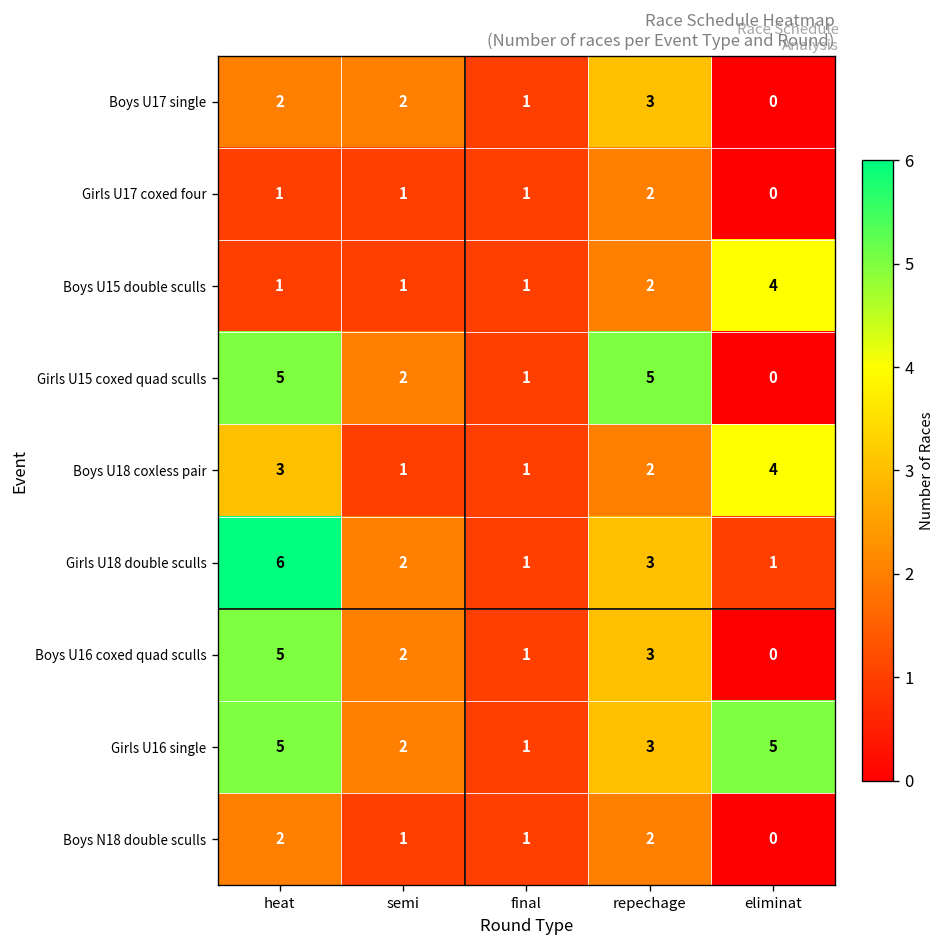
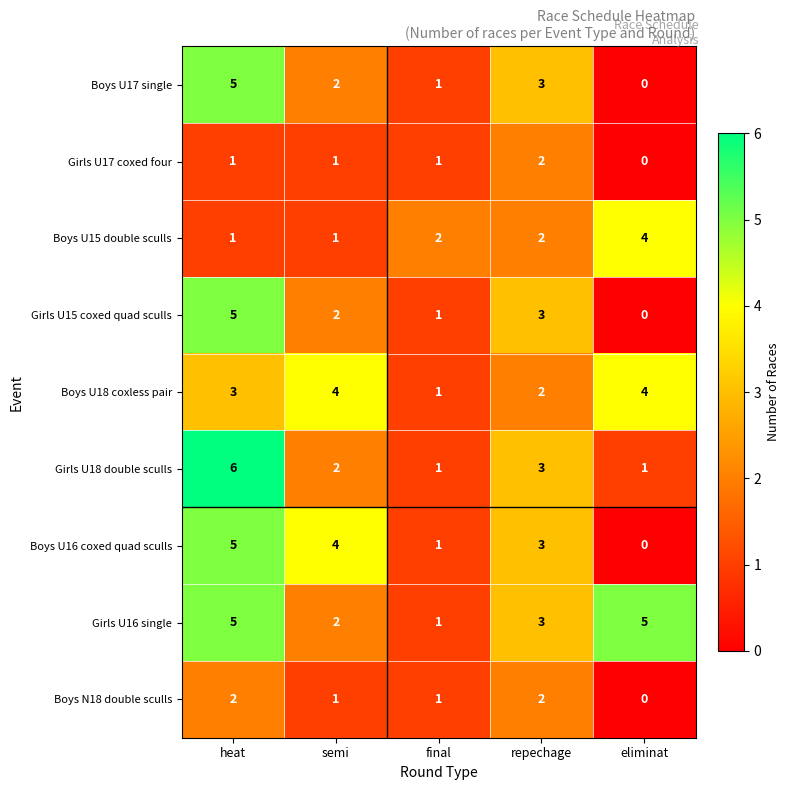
  {
    "Boys U17 single": {
-     "heat": 2,
+     "heat": 5,
      "semi": 2,
      "final": 1,
      "repechage": 3,
      "eliminat": 0
    },
    "Girls U17 coxed four": {
      "heat": 1,
      "semi": 1,
      "final": 1,
      "repechage": 2,
      "eliminat": 0
    },
    "Boys U15 double sculls": {
      "heat": 1,
      "semi": 1,
-     "final": 1,
+     "final": 2,
      "repechage": 2,
      "eliminat": 4
    },
    "Girls U15 coxed quad sculls": {
      "heat": 5,
      "semi": 2,
      "final": 1,
-     "repechage": 5,
+     "repechage": 3,
      "eliminat": 0
    },
    "Boys U18 coxless pair": {
      "heat": 3,
-     "semi": 1,
+     "semi": 4,
      "final": 1,
      "repechage": 2,
      "eliminat": 4
    },
    "Girls U18 double sculls": {
      "heat": 6,
      "semi": 2,
      "final": 1,
      "repechage": 3,
      "eliminat": 1
    },
    "Boys U16 coxed quad sculls": {
      "heat": 5,
-     "semi": 2,
+     "semi": 4,
      "final": 1,
      "repechage": 3,
      "eliminat": 0
    },
    "Girls U16 single": {
      "heat": 5,
      "semi": 2,
      "final": 1,
      "repechage": 3,
      "eliminat": 5
    },
    "Boys N18 double sculls": {
      "heat": 2,
      "semi": 1,
      "final": 1,
      "repechage": 2,
      "eliminat": 0
    }
  }
